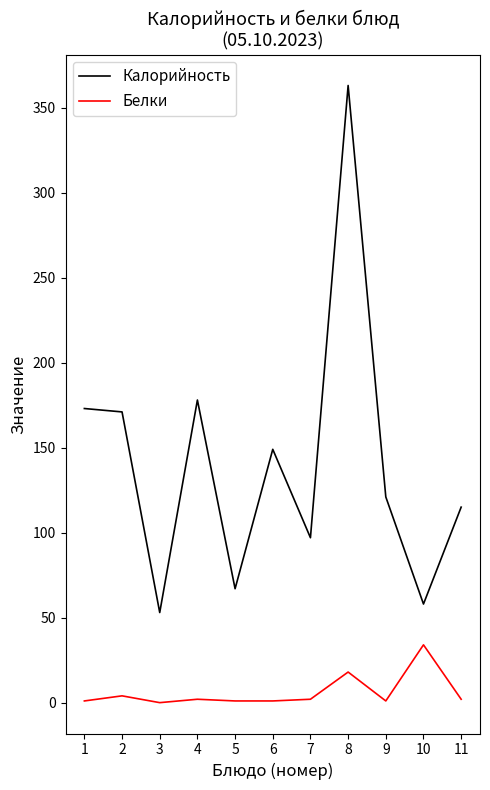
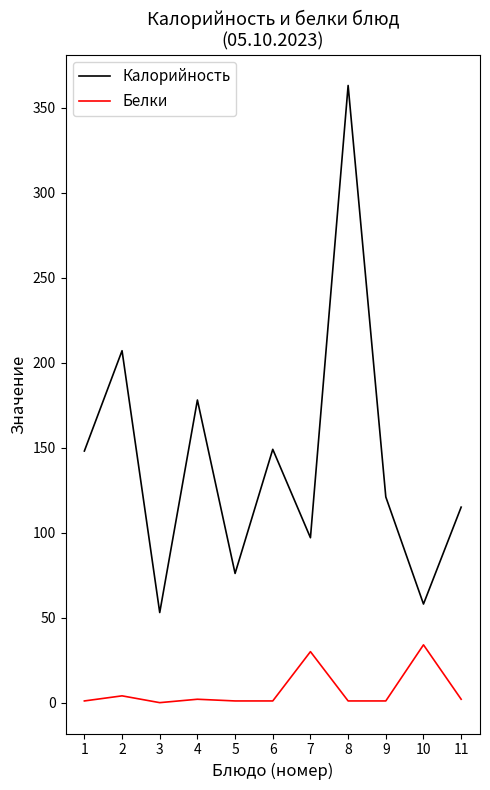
  {
    "Калорийность": {
-     "1": 173,
-     "2": 171,
+     "1": 148,
+     "2": 207,
      "3": 53,
      "4": 178,
-     "5": 67,
+     "5": 76,
      "6": 149,
      "7": 97,
      "8": 363,
      "9": 121,
      "10": 58,
      "11": 115
    },
    "Белки": {
      "1": 1,
      "2": 4,
      "3": 0,
      "4": 2,
      "5": 1,
      "6": 1,
-     "7": 2,
-     "8": 18,
+     "7": 30,
+     "8": 1,
      "9": 1,
      "10": 34,
      "11": 2
    }
  }
